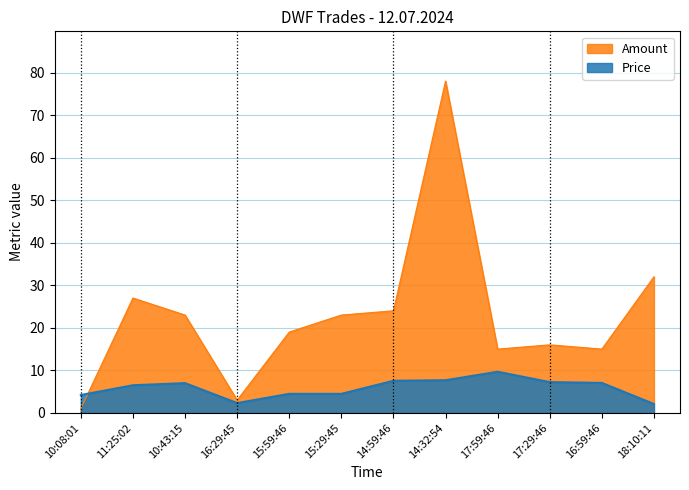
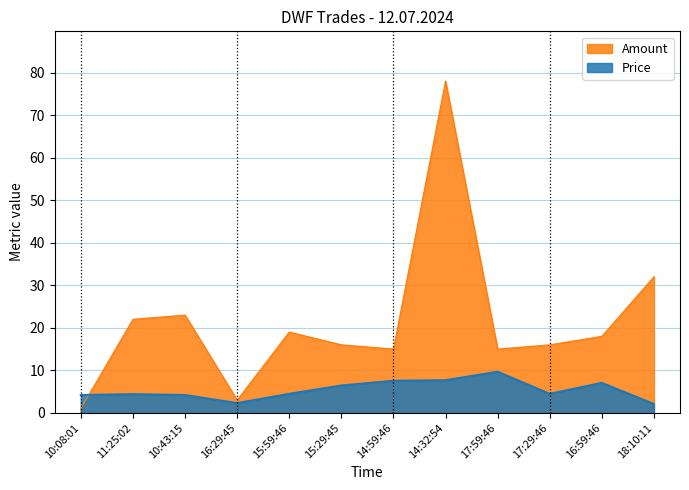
  {
    "Amount": {
      "10:08:01": 1,
-     "11:25:02": 27,
+     "11:25:02": 22,
      "10:43:15": 23,
      "16:29:45": 3,
      "15:59:46": 19,
-     "15:29:45": 23,
-     "14:59:46": 24,
+     "15:29:45": 16,
+     "14:59:46": 15,
      "14:32:54": 78,
      "17:59:46": 15,
      "17:29:46": 16,
-     "16:59:46": 15,
+     "16:59:46": 18,
      "18:10:11": 32
    },
    "Price": {
      "10:08:01": 4,
-     "11:25:02": 7,
-     "10:43:15": 7,
+     "11:25:02": 4,
+     "10:43:15": 4,
      "16:29:45": 2,
      "15:59:46": 4,
-     "15:29:45": 4,
+     "15:29:45": 6,
      "14:59:46": 8,
      "14:32:54": 8,
      "17:59:46": 10,
-     "17:29:46": 7,
+     "17:29:46": 4,
      "16:59:46": 7,
      "18:10:11": 2
    }
  }
